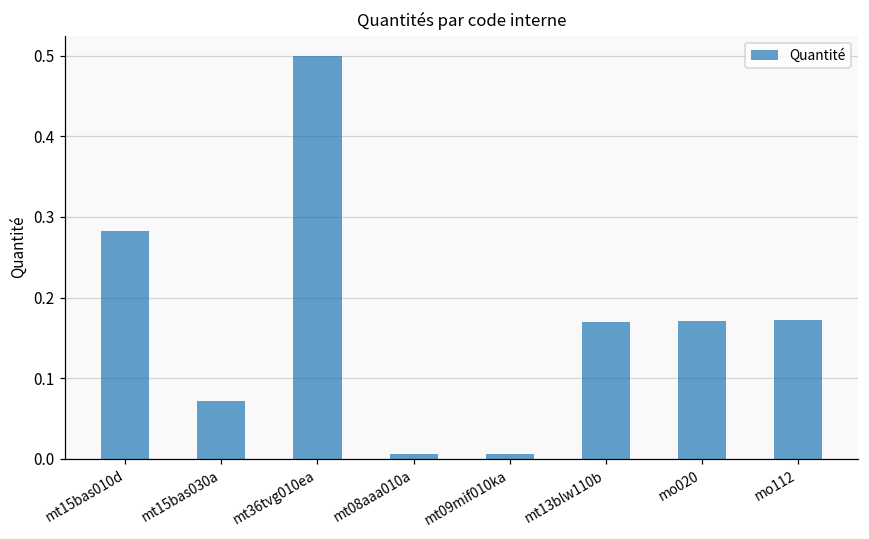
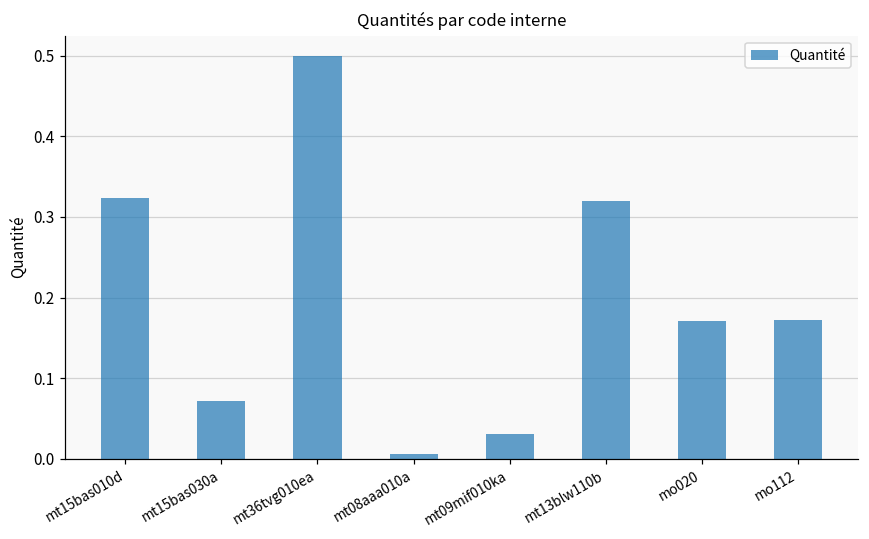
  {
-   "mt15bas010d": 0.28,
+   "mt15bas010d": 0.32,
    "mt15bas030a": 0.07,
    "mt36tvg010ea": 0.50,
    "mt08aaa010a": 0.01,
-   "mt09mif010ka": 0.01,
-   "mt13blw110b": 0.17,
+   "mt09mif010ka": 0.03,
+   "mt13blw110b": 0.32,
    "mo020": 0.17,
    "mo112": 0.17
  }
